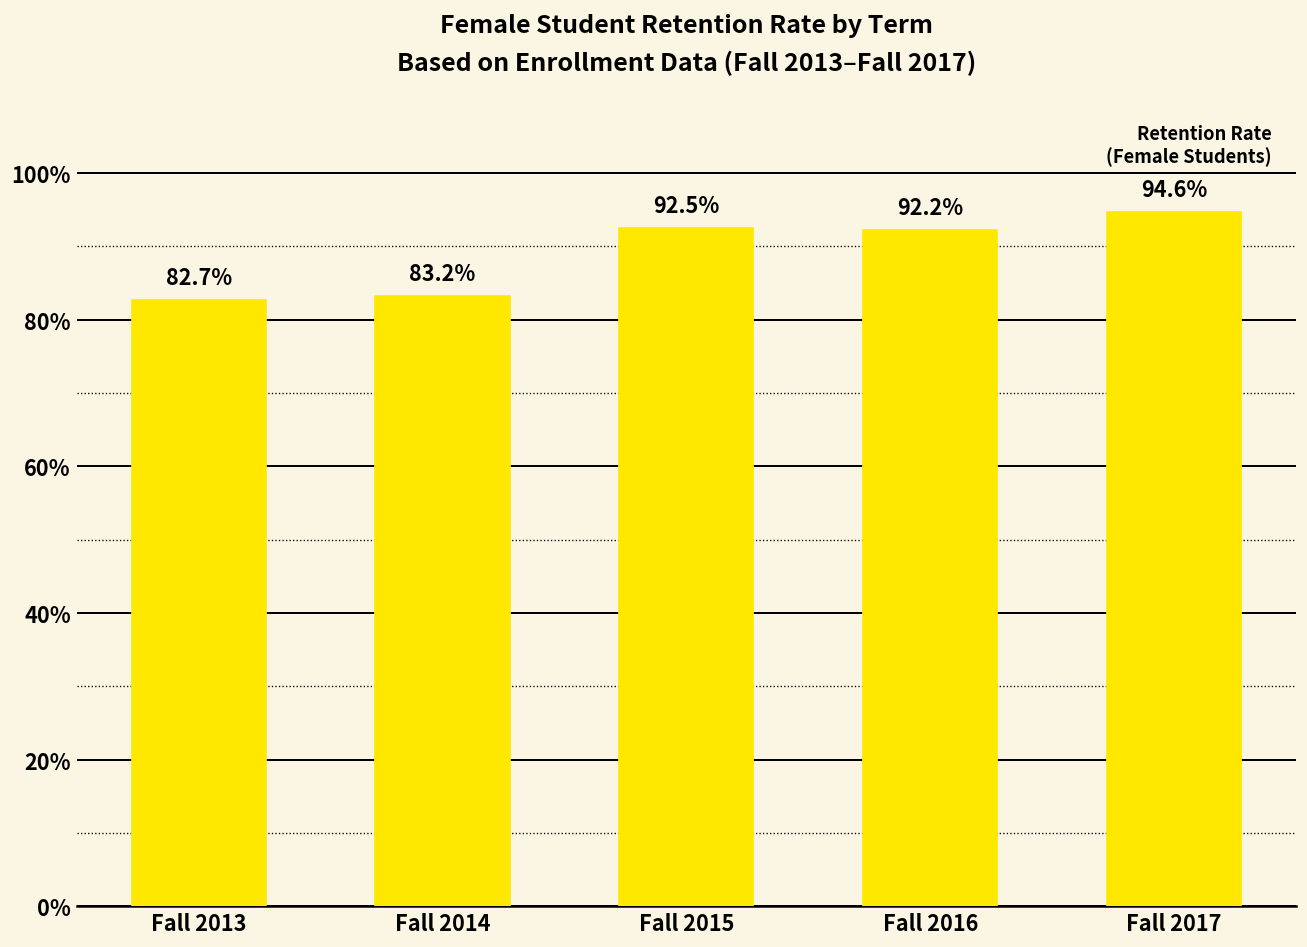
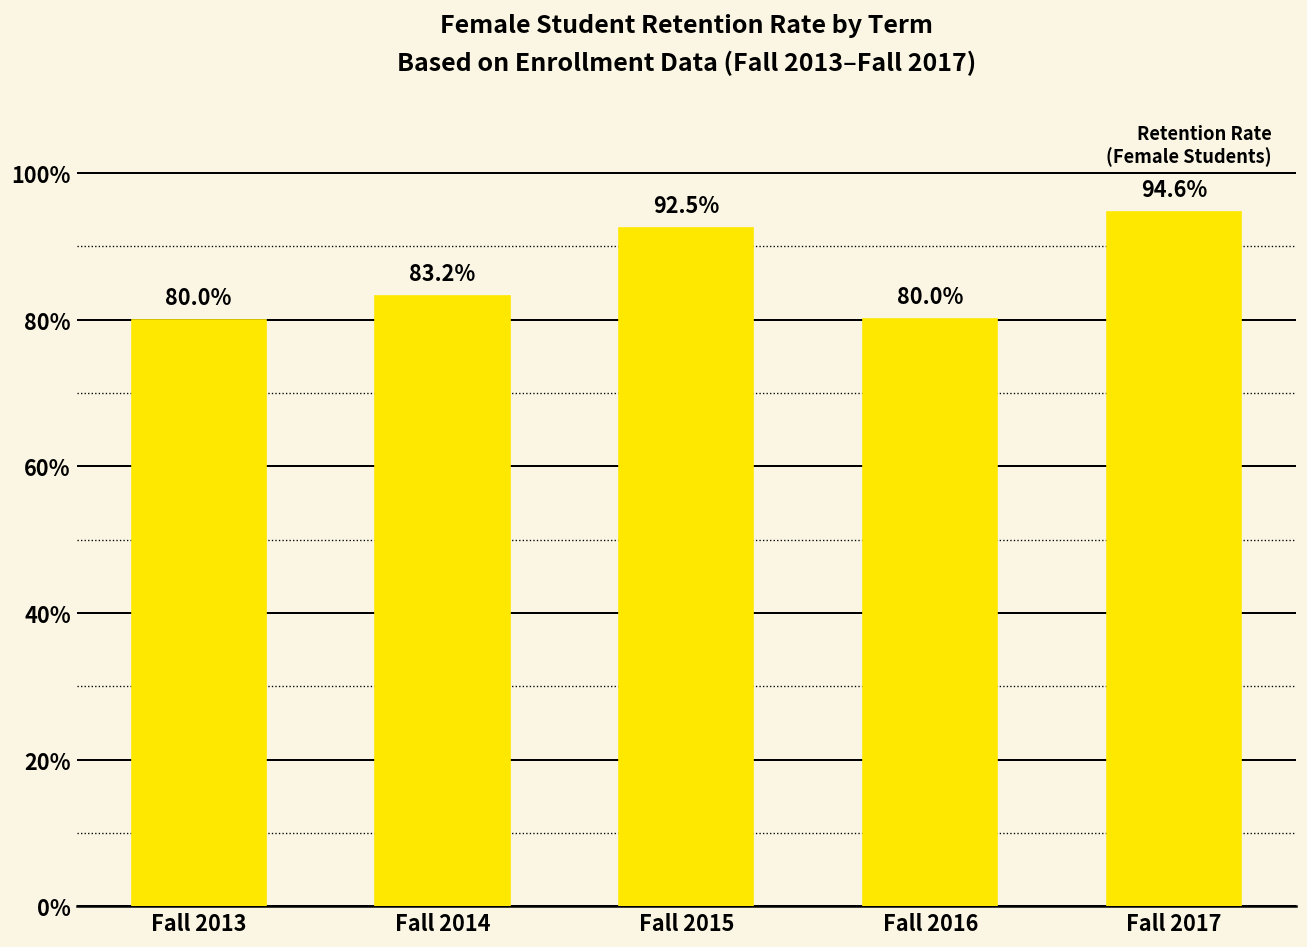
  {
-   "Fall 2013": "82.7%",
+   "Fall 2013": "80.0%",
    "Fall 2014": "83.2%",
    "Fall 2015": "92.5%",
-   "Fall 2016": "92.2%",
+   "Fall 2016": "80.0%",
    "Fall 2017": "94.6%"
  }
